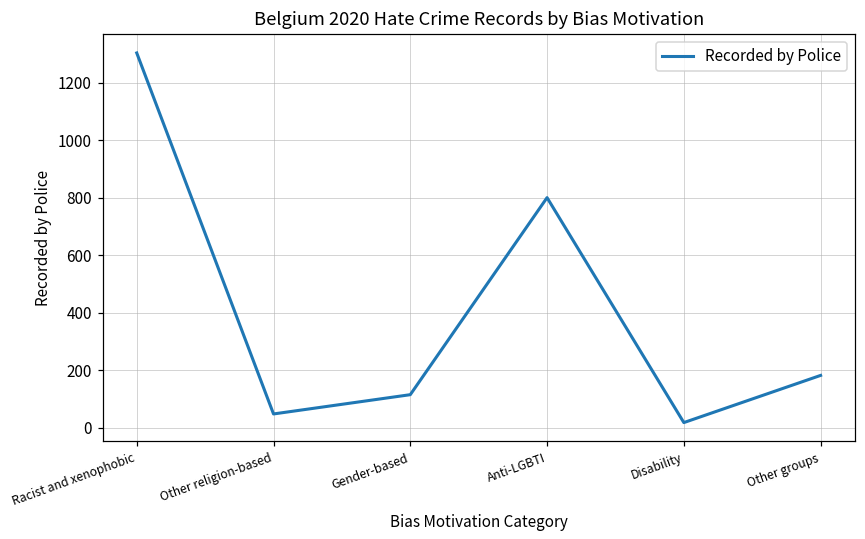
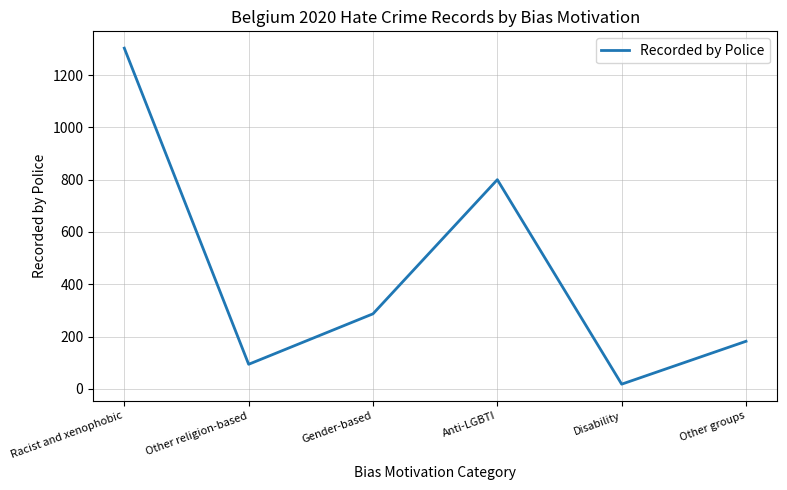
  {
    "Racist and xenophobic": 1300,
-   "Other religion-based": 50,
-   "Gender-based": 120,
+   "Other religion-based": 90,
+   "Gender-based": 290,
    "Anti-LGBTI": 800,
    "Disability": 20,
    "Other groups": 180
  }
